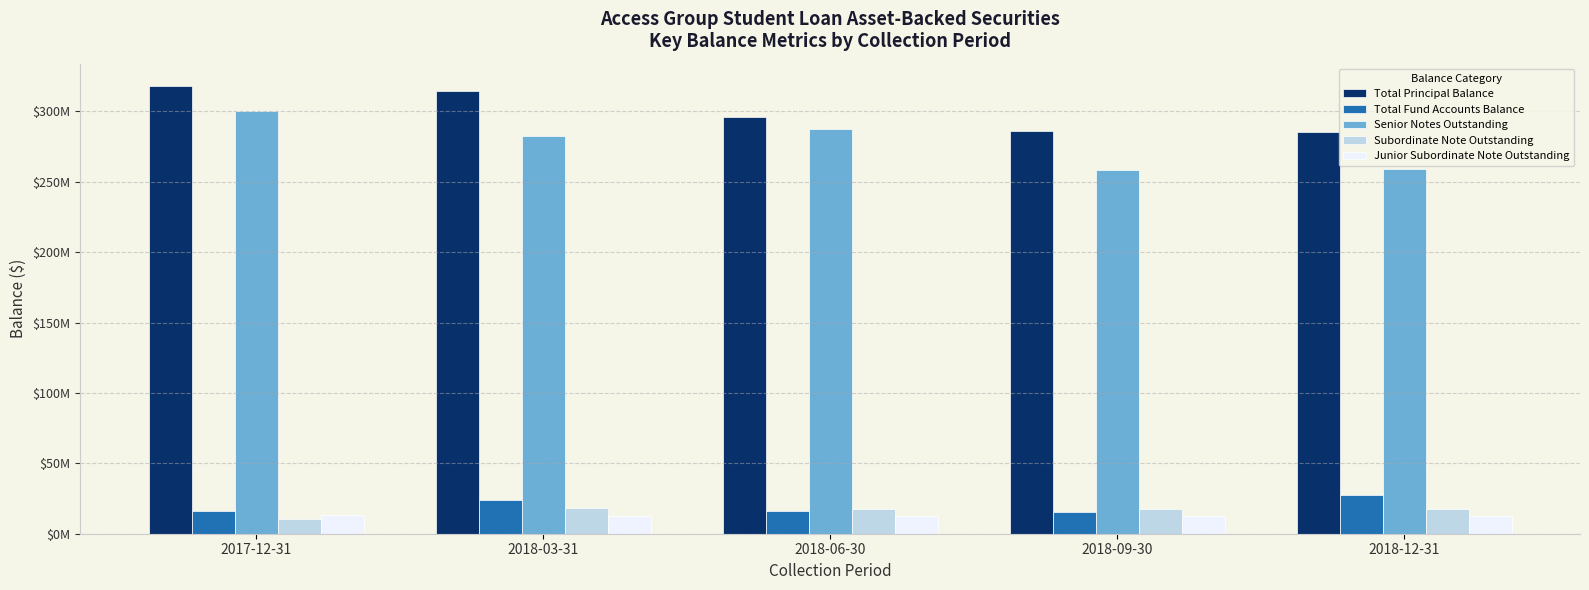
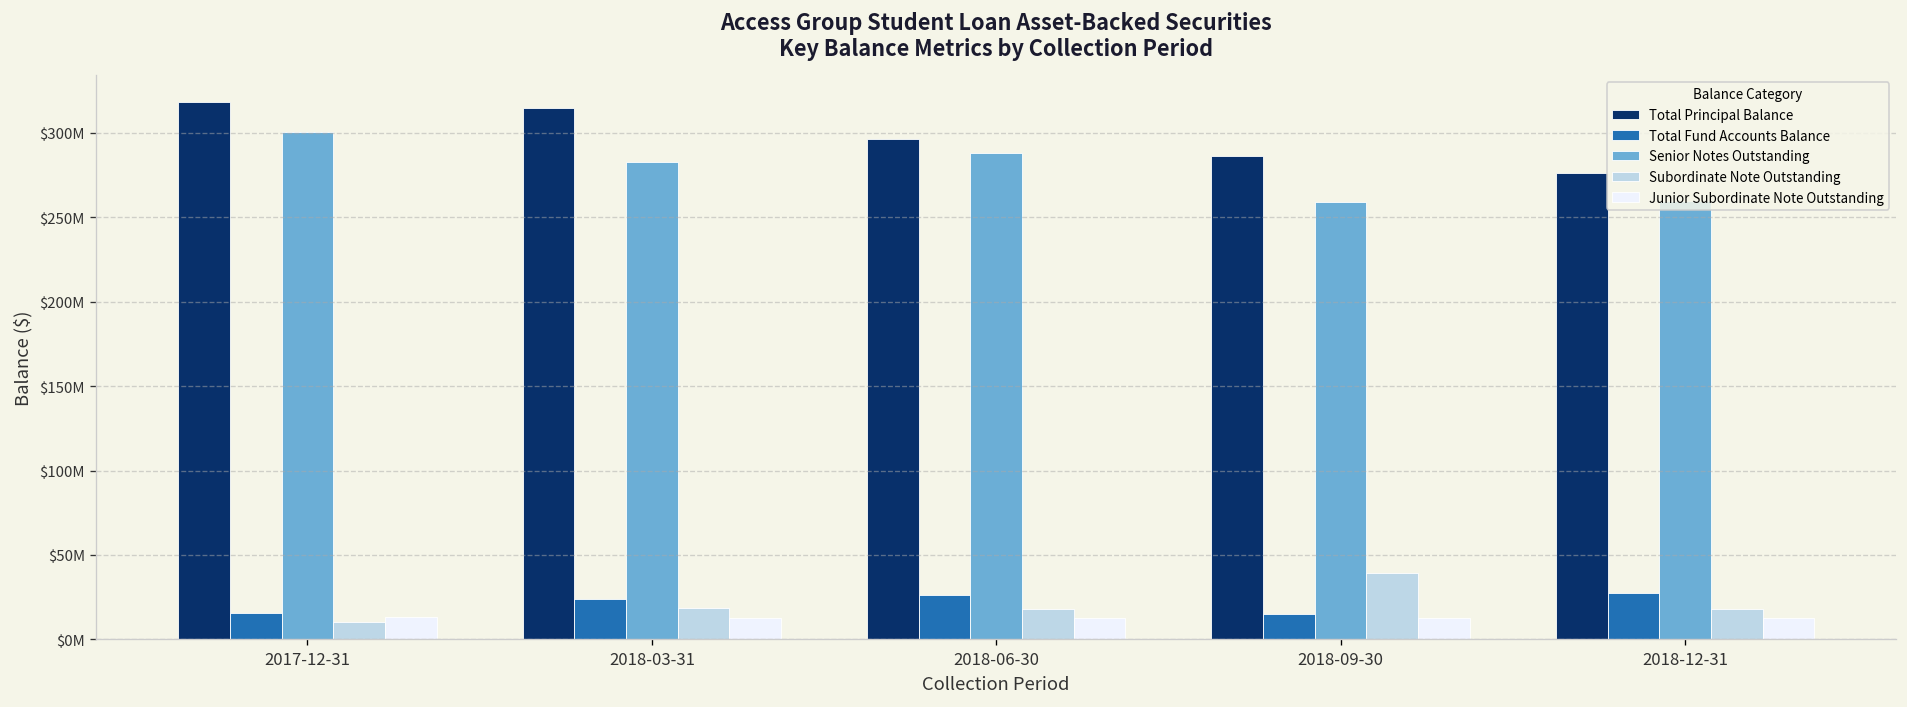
  {
    "Total Principal Balance": {
      "2017-12-31": "$318000000",
      "2018-03-31": "$315000000",
      "2018-06-30": "$296000000",
      "2018-09-30": "$286000000",
-     "2018-12-31": "$285000000"
+     "2018-12-31": "$276000000"
    },
    "Total Fund Accounts Balance": {
      "2017-12-31": "$16000000",
      "2018-03-31": "$24000000",
-     "2018-06-30": "$16000000",
+     "2018-06-30": "$26000000",
      "2018-09-30": "$15000000",
      "2018-12-31": "$28000000"
    },
    "Senior Notes Outstanding": {
      "2017-12-31": "$300000000",
      "2018-03-31": "$283000000",
      "2018-06-30": "$288000000",
      "2018-09-30": "$259000000",
      "2018-12-31": "$259000000"
    },
    "Subordinate Note Outstanding": {
      "2017-12-31": "$10000000",
      "2018-03-31": "$18000000",
      "2018-06-30": "$18000000",
-     "2018-09-30": "$18000000",
+     "2018-09-30": "$39000000",
      "2018-12-31": "$18000000"
    },
    "Junior Subordinate Note Outstanding": {
      "2017-12-31": "$13000000",
      "2018-03-31": "$13000000",
      "2018-06-30": "$12000000",
      "2018-09-30": "$12000000",
      "2018-12-31": "$12000000"
    }
  }
